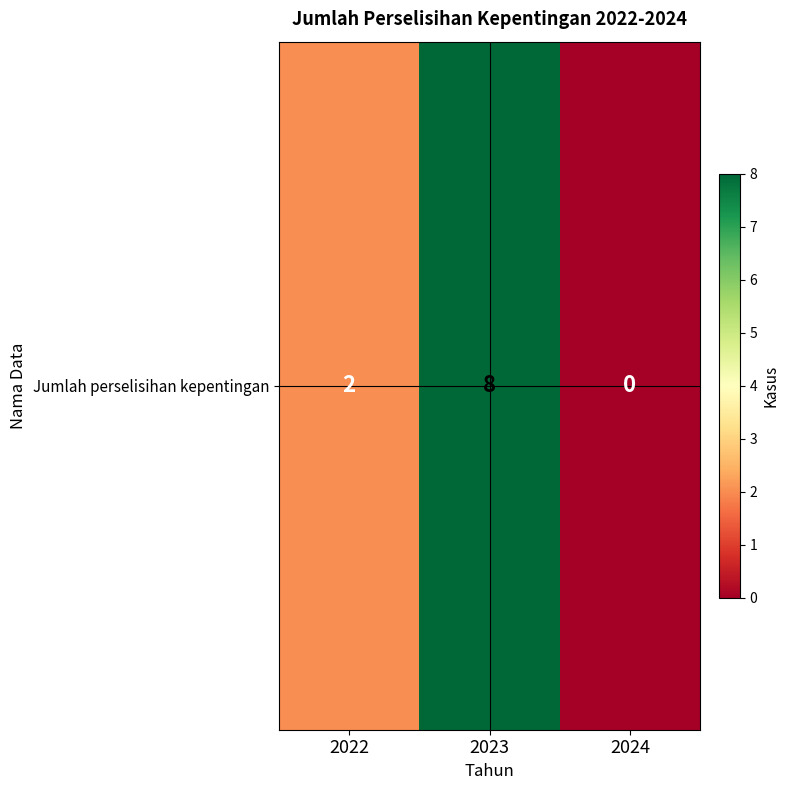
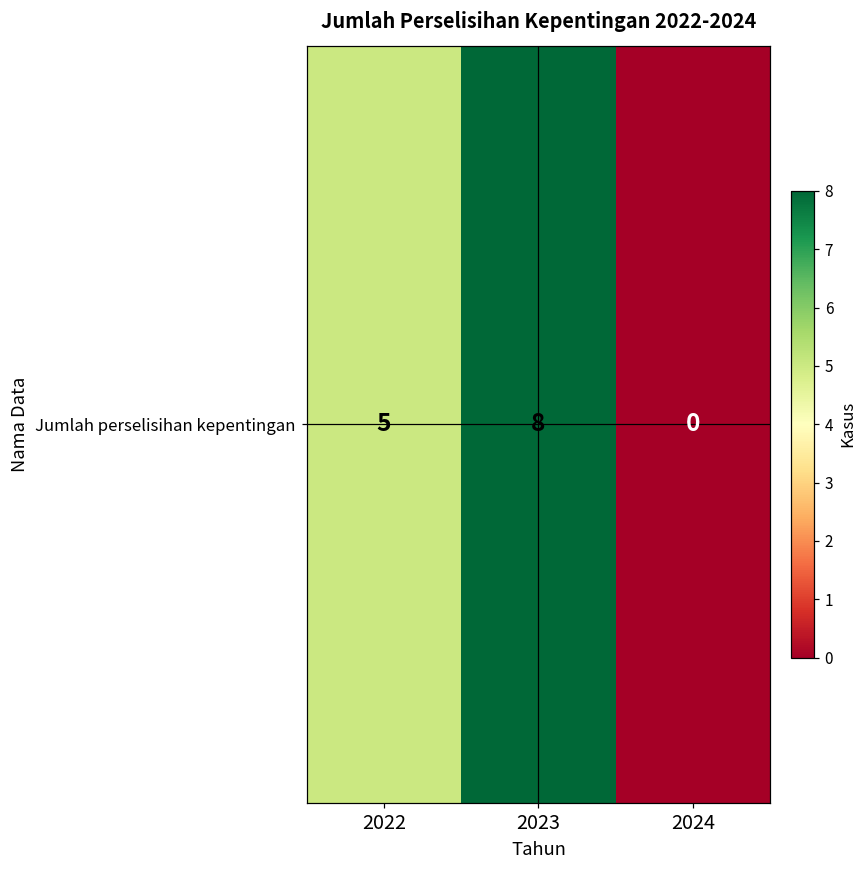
  {
    "Jumlah perselisihan kepentingan": {
-     "2022": 2,
+     "2022": 5,
      "2023": 8,
      "2024": 0
    }
  }
